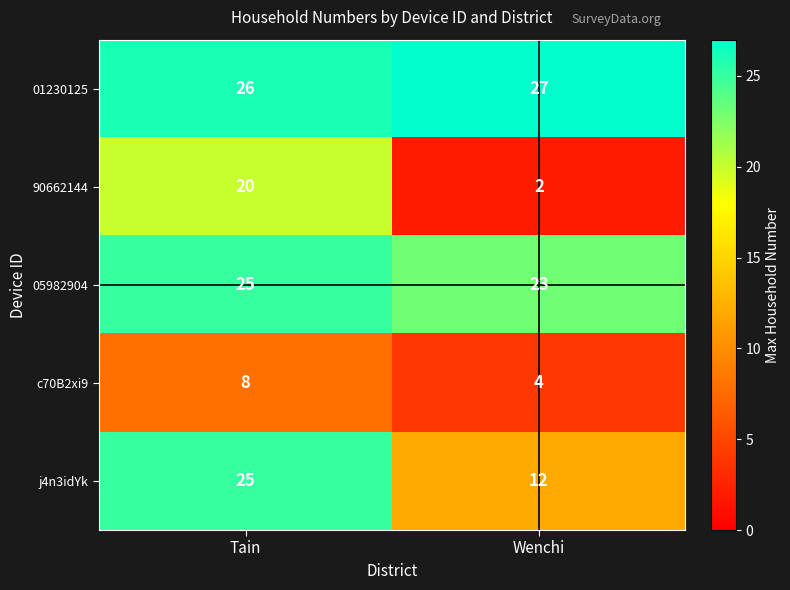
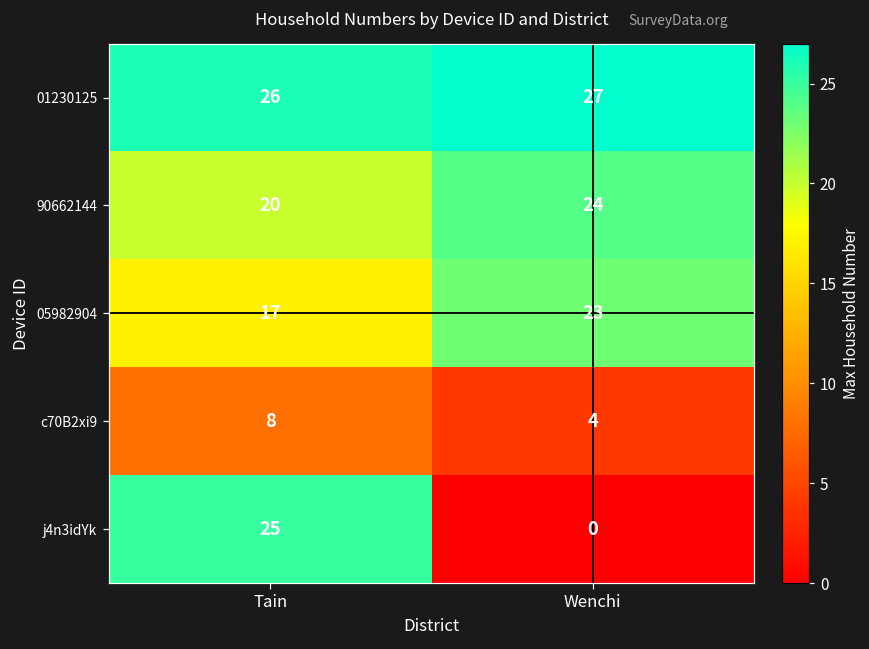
  {
    "01230125": {
      "Tain": 26,
      "Wenchi": 27
    },
    "90662144": {
      "Tain": 20,
-     "Wenchi": 2
+     "Wenchi": 24
    },
    "05982904": {
-     "Tain": 25,
+     "Tain": 17,
      "Wenchi": 23
    },
    "c70B2xi9": {
      "Tain": 8,
      "Wenchi": 4
    },
    "j4n3idYk": {
      "Tain": 25,
-     "Wenchi": 12
+     "Wenchi": 0
    }
  }
